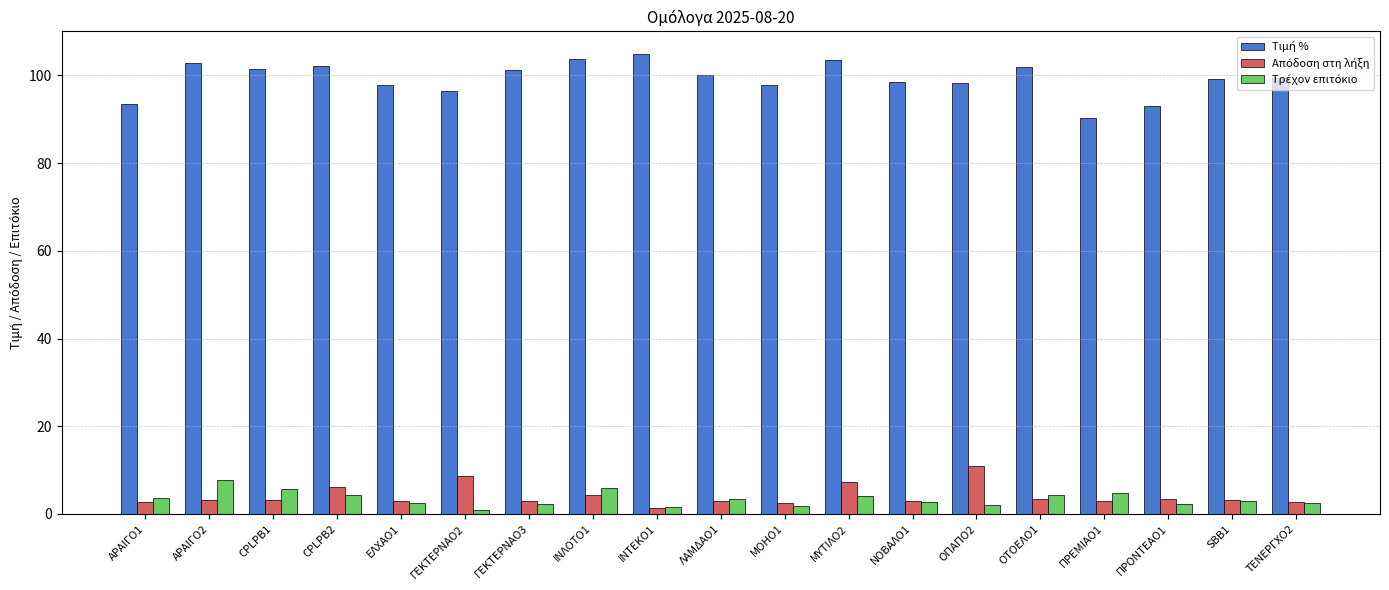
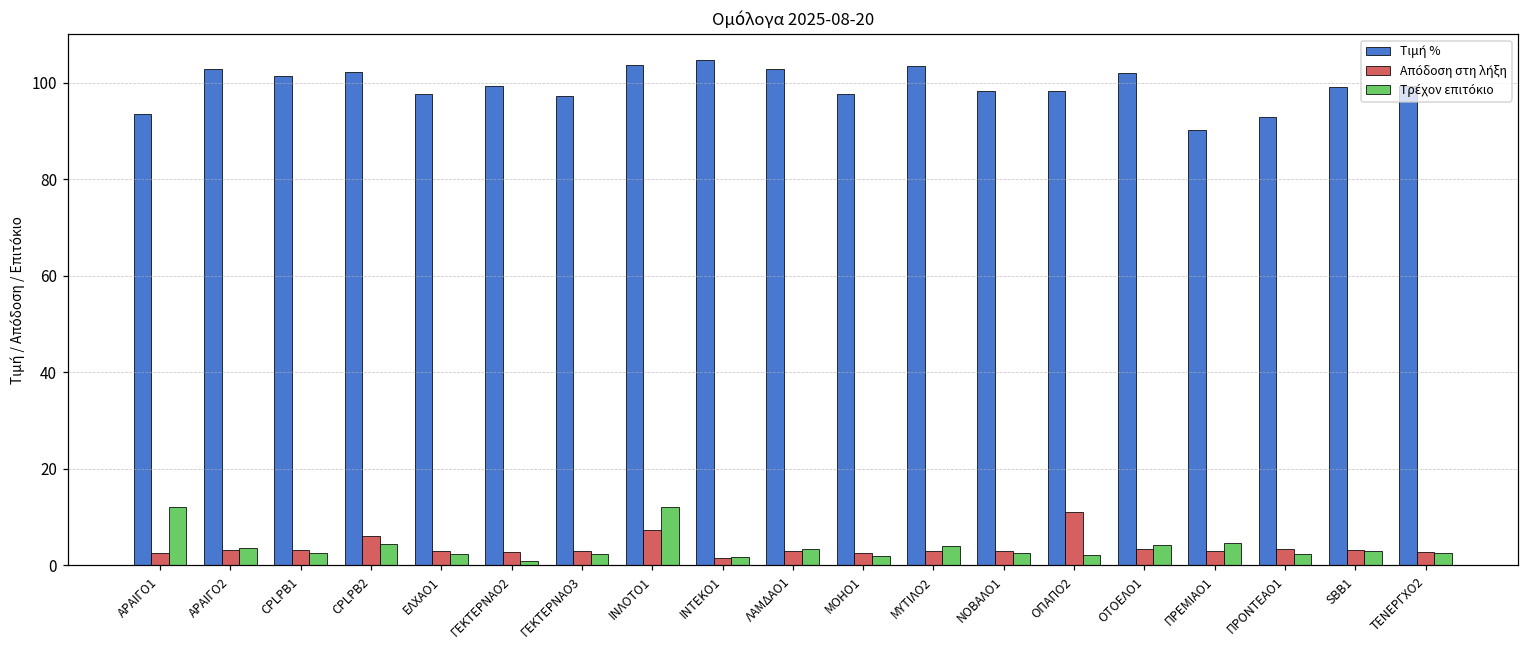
  {
    "Τιμή %": {
      "ΑΡΑΙΓΟ1": 93,
      "ΑΡΑΙΓΟ2": 103,
      "CPLPB1": 102,
      "CPLPB2": 102,
      "ΕΛΧΑΟ1": 98,
-     "ΓΕΚΤΕΡΝΑΟ2": 96,
-     "ΓΕΚΤΕΡΝΑΟ3": 101,
+     "ΓΕΚΤΕΡΝΑΟ2": 99,
+     "ΓΕΚΤΕΡΝΑΟ3": 97,
      "ΙΝΛΟΤΟ1": 104,
      "ΙΝΤΕΚΟ1": 105,
-     "ΛΑΜΔΑΟ1": 100,
+     "ΛΑΜΔΑΟ1": 103,
      "ΜΟΗΟ1": 98,
      "ΜΥΤΙΛΟ2": 104,
      "ΝΟΒΑΛΟ1": 98,
      "ΟΠΑΠΟ2": 98,
      "ΟΤΟΕΛΟ1": 102,
      "ΠΡΕΜΙΑΟ1": 90,
      "ΠΡΟΝΤΕΑΟ1": 93,
      "SBB1": 99
    },
    "Απόδοση στη λήξη": {
      "ΑΡΑΙΓΟ1": 3,
      "ΑΡΑΙΓΟ2": 3,
      "CPLPB1": 3,
      "CPLPB2": 6,
      "ΕΛΧΑΟ1": 3,
-     "ΓΕΚΤΕΡΝΑΟ2": 9,
+     "ΓΕΚΤΕΡΝΑΟ2": 3,
      "ΓΕΚΤΕΡΝΑΟ3": 3,
-     "ΙΝΛΟΤΟ1": 4,
+     "ΙΝΛΟΤΟ1": 7,
      "ΙΝΤΕΚΟ1": 1,
      "ΛΑΜΔΑΟ1": 3,
      "ΜΟΗΟ1": 3,
-     "ΜΥΤΙΛΟ2": 7,
+     "ΜΥΤΙΛΟ2": 3,
      "ΝΟΒΑΛΟ1": 3,
      "ΟΠΑΠΟ2": 11,
      "ΟΤΟΕΛΟ1": 3,
      "ΠΡΕΜΙΑΟ1": 3,
      "ΠΡΟΝΤΕΑΟ1": 3,
      "SBB1": 3,
      "ΤΕΝΕΡΓΧΟ2": 3
    },
    "Τρέχον επιτόκιο": {
-     "ΑΡΑΙΓΟ1": 4,
-     "ΑΡΑΙΓΟ2": 8,
-     "CPLPB1": 6,
+     "ΑΡΑΙΓΟ1": 12,
+     "ΑΡΑΙΓΟ2": 4,
+     "CPLPB1": 3,
      "CPLPB2": 4,
      "ΕΛΧΑΟ1": 2,
      "ΓΕΚΤΕΡΝΑΟ2": 1,
      "ΓΕΚΤΕΡΝΑΟ3": 2,
-     "ΙΝΛΟΤΟ1": 6,
+     "ΙΝΛΟΤΟ1": 12,
      "ΙΝΤΕΚΟ1": 2,
      "ΛΑΜΔΑΟ1": 3,
      "ΜΟΗΟ1": 2,
      "ΜΥΤΙΛΟ2": 4,
      "ΝΟΒΑΛΟ1": 3,
      "ΟΠΑΠΟ2": 2,
      "ΟΤΟΕΛΟ1": 4,
      "ΠΡΕΜΙΑΟ1": 5,
      "ΠΡΟΝΤΕΑΟ1": 2,
      "SBB1": 3,
      "ΤΕΝΕΡΓΧΟ2": 3
    }
  }
